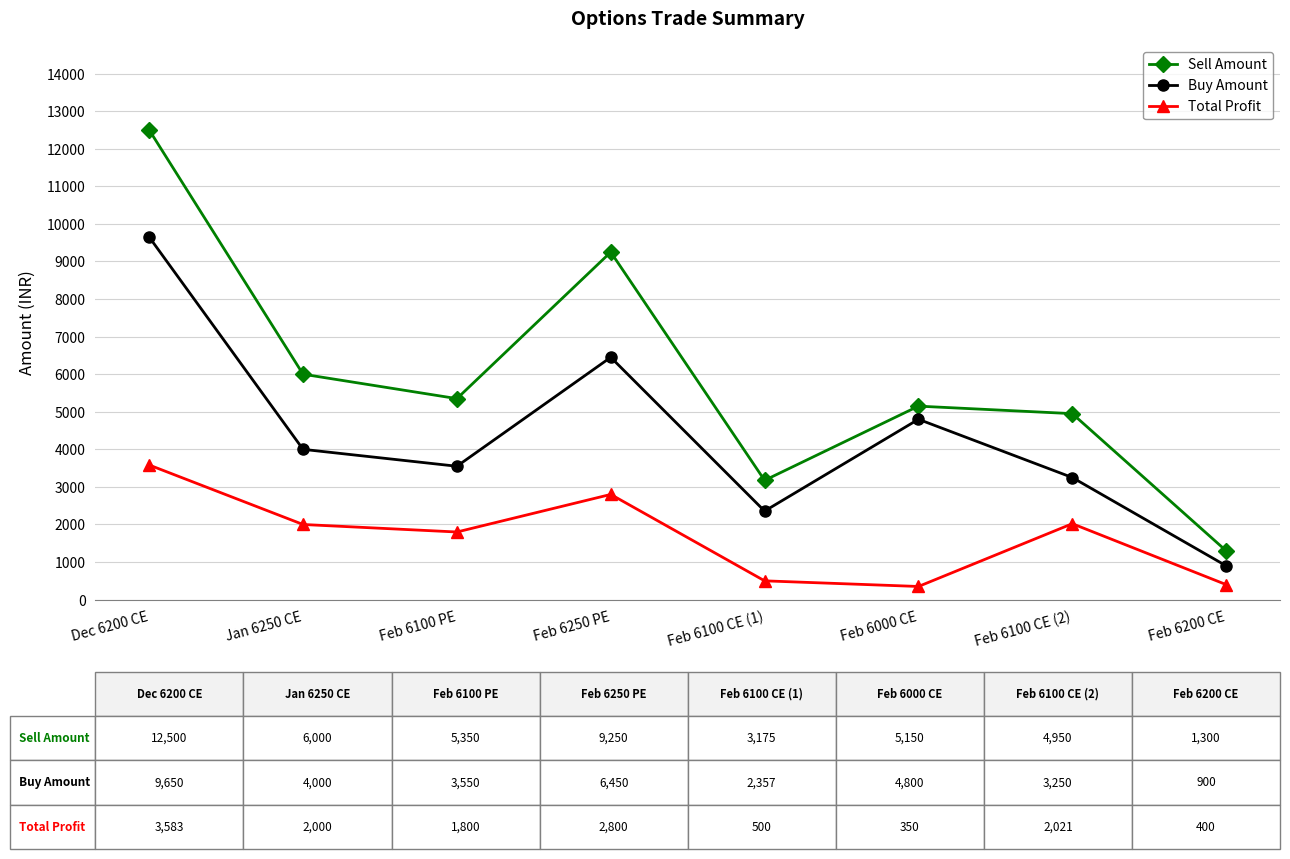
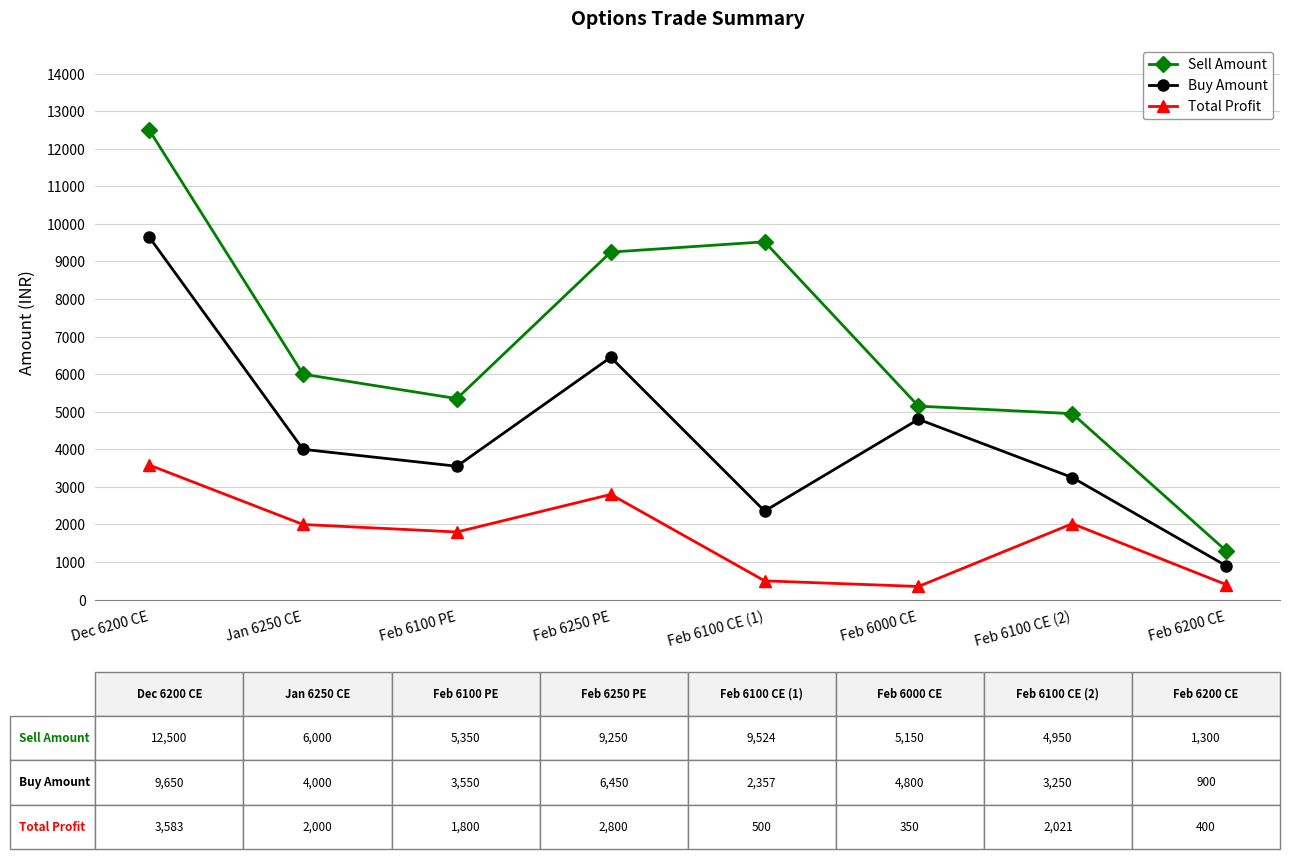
  {
    "Sell Amount": {
-     "Feb 6100 CE (1)": "3,175"
+     "Feb 6100 CE (1)": "9,524"
    },
    "Buy Amount": {
      "Dec 6200 CE": "9700",
      "Jan 6250 CE": "4000",
      "Feb 6100 PE": "3600",
      "Feb 6250 PE": "6500",
      "Feb 6100 CE (1)": "2400",
      "Feb 6000 CE": "4800",
      "Feb 6100 CE (2)": "3300",
      "Feb 6200 CE": "900"
    },
    "Total Profit": {
      "Dec 6200 CE": "3600",
      "Jan 6250 CE": "2000",
      "Feb 6100 PE": "1800",
      "Feb 6250 PE": "2800",
      "Feb 6100 CE (1)": "500",
      "Feb 6000 CE": "400",
      "Feb 6100 CE (2)": "2000",
      "Feb 6200 CE": "400"
    }
  }
